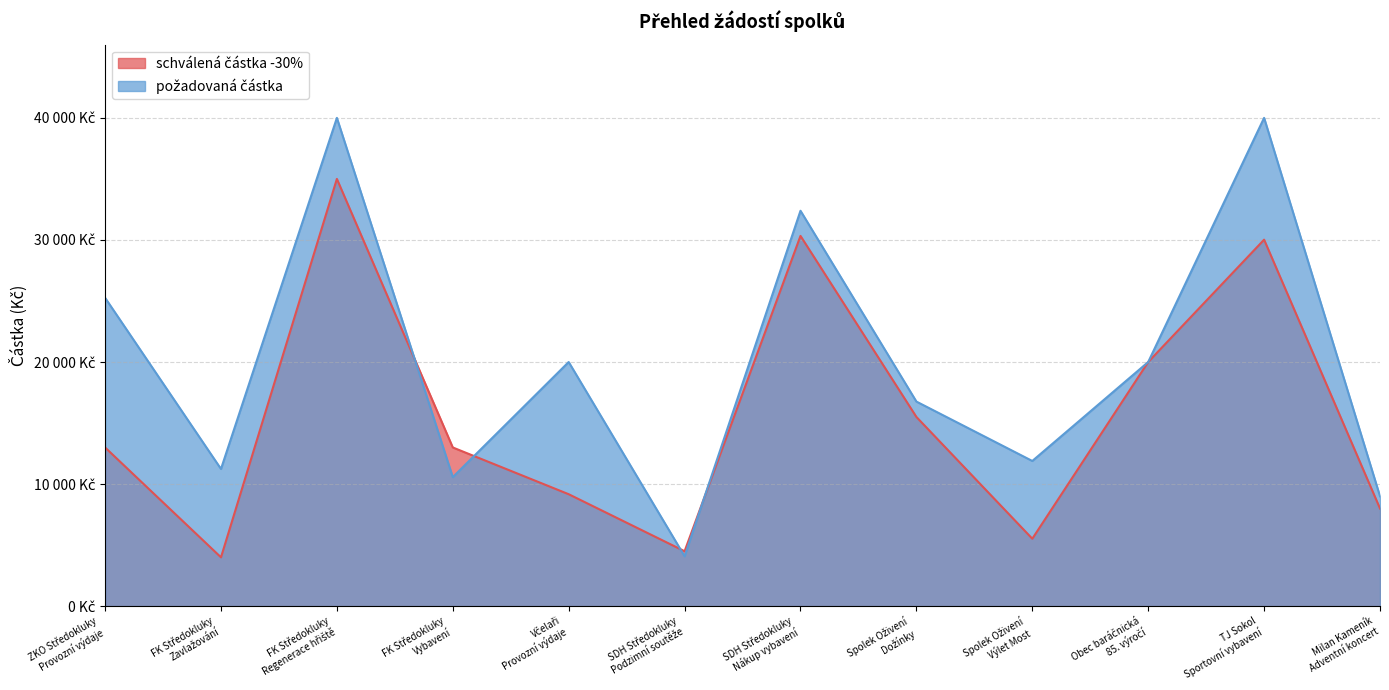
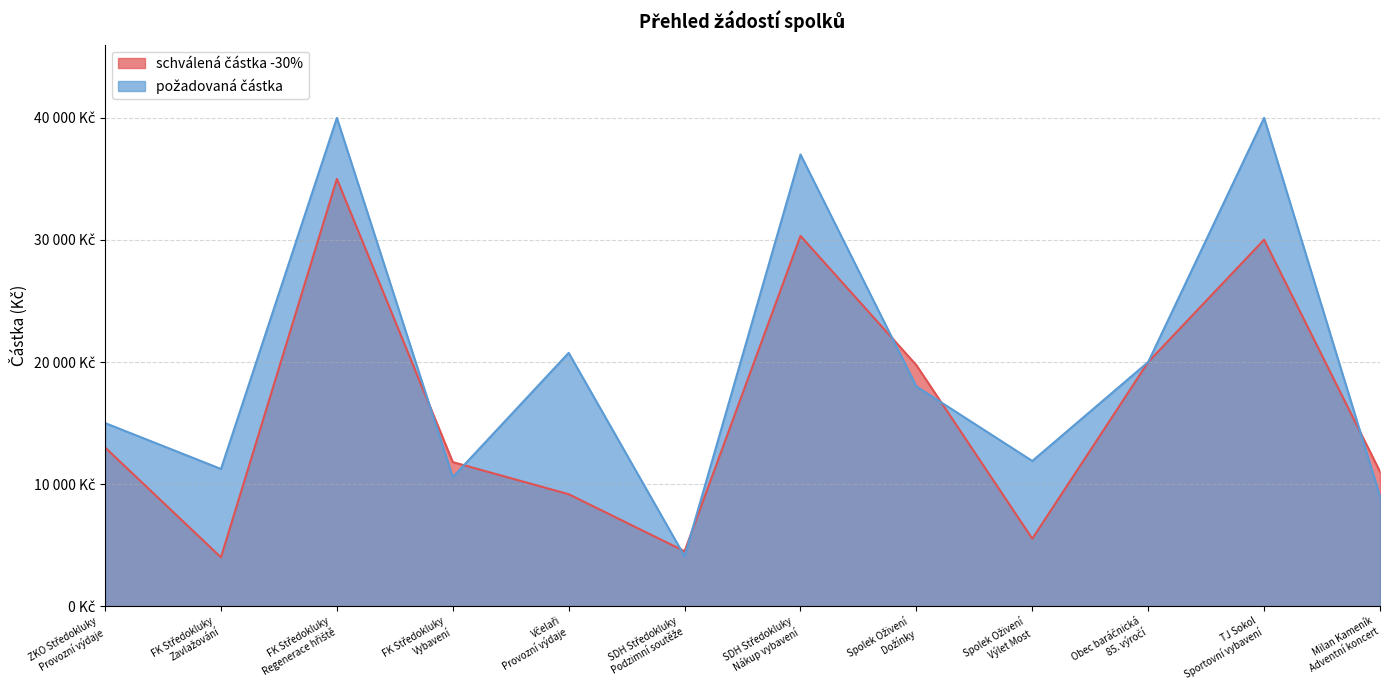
  {
    "schválená částka -30%": {
      "ZKO Středokluky Provozní výdaje": "13000 Kč",
      "FK Středokluky Zavlažování": "4000 Kč",
      "FK Středokluky Regenerace hřiště": "35000 Kč",
-     "FK Středokluky Vybavení": "13000 Kč",
+     "FK Středokluky Vybavení": "11800 Kč",
      "Včelaři Provozní výdaje": "9200 Kč",
      "SDH Středokluky Podzimní soutěže": "4500 Kč",
      "SDH Středokluky Nákup vybavení": "30300 Kč",
-     "Spolek Oživení Dožínky": "15500 Kč",
+     "Spolek Oživení Dožínky": "19700 Kč",
      "Spolek Oživení Výlet Most": "5500 Kč",
      "TJ Sokol Sportovní vybavení": "30000 Kč",
-     "Milan Kameník Adventní koncert": "8000 Kč"
+     "Milan Kameník Adventní koncert": "11000 Kč"
    },
    "požadovaná částka": {
-     "ZKO Středokluky Provozní výdaje": "25300 Kč",
+     "ZKO Středokluky Provozní výdaje": "15000 Kč",
      "FK Středokluky Zavlažování": "11200 Kč",
      "FK Středokluky Regenerace hřiště": "40000 Kč",
      "FK Středokluky Vybavení": "10600 Kč",
-     "Včelaři Provozní výdaje": "20000 Kč",
+     "Včelaři Provozní výdaje": "20800 Kč",
      "SDH Středokluky Podzimní soutěže": "4100 Kč",
-     "SDH Středokluky Nákup vybavení": "32400 Kč",
-     "Spolek Oživení Dožínky": "16800 Kč",
+     "SDH Středokluky Nákup vybavení": "37000 Kč",
+     "Spolek Oživení Dožínky": "18000 Kč",
      "Spolek Oživení Výlet Most": "11900 Kč",
      "TJ Sokol Sportovní vybavení": "40000 Kč",
      "Milan Kameník Adventní koncert": "9000 Kč"
    }
  }
